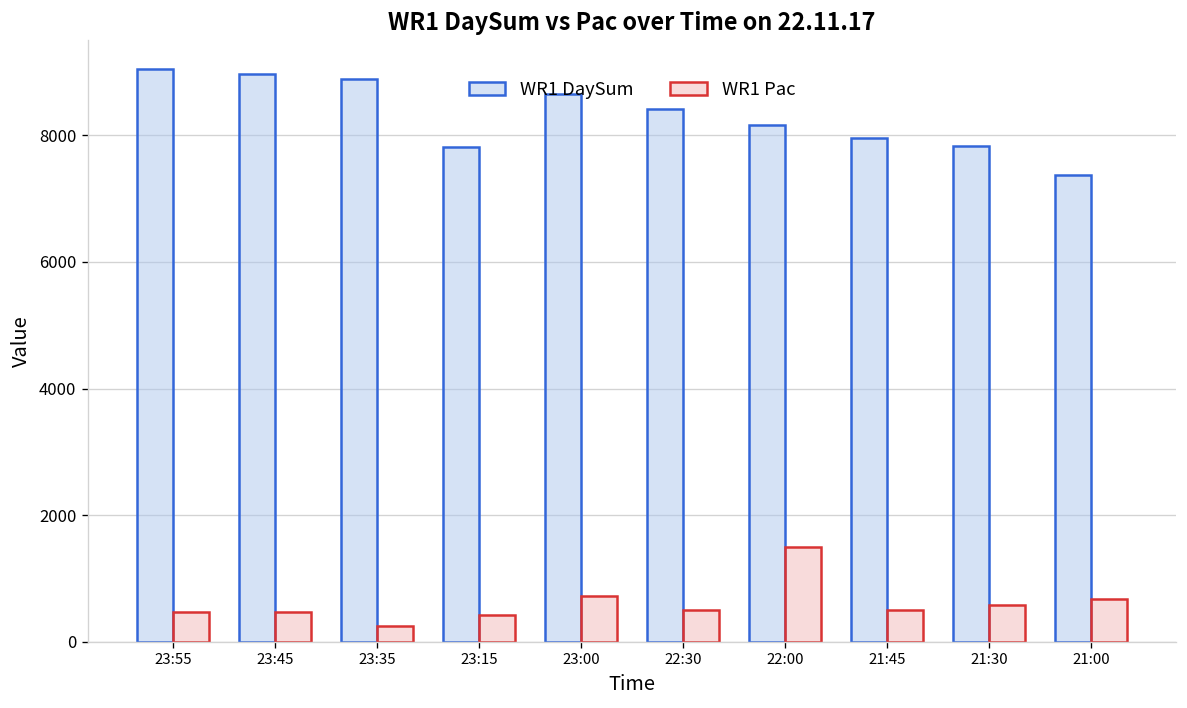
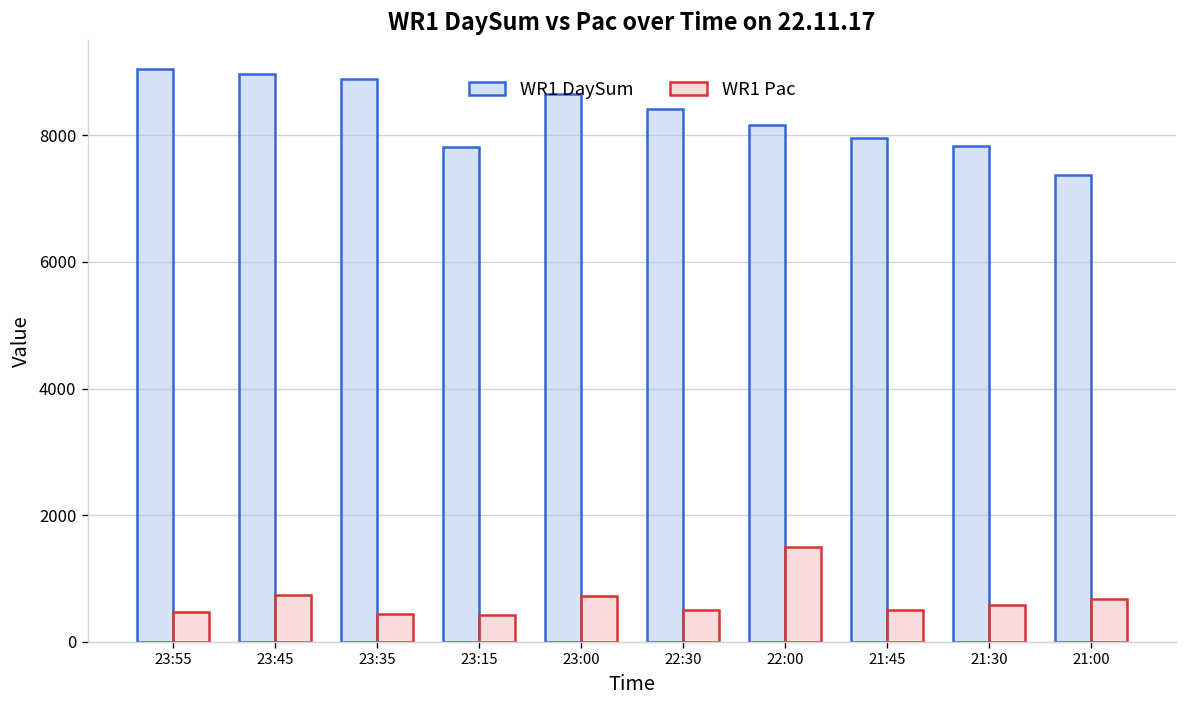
  {
    "WR1 DaySum": {
      "23:55": 9100,
      "23:45": 9000,
      "23:35": 8900,
      "23:15": 7800,
      "23:00": 8600,
      "22:30": 8400,
      "22:00": 8200,
      "21:45": 8000,
      "21:30": 7800,
      "21:00": 7400
    },
    "WR1 Pac": {
      "23:55": 500,
-     "23:45": 500,
-     "23:35": 200,
+     "23:45": 700,
+     "23:35": 400,
      "23:15": 400,
      "23:00": 700,
      "22:30": 500,
      "22:00": 1500,
      "21:45": 500,
      "21:30": 600,
      "21:00": 700
    }
  }
